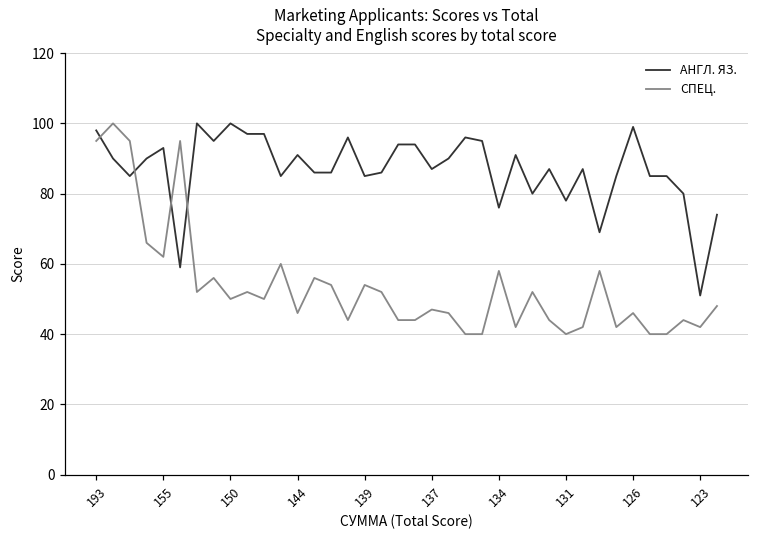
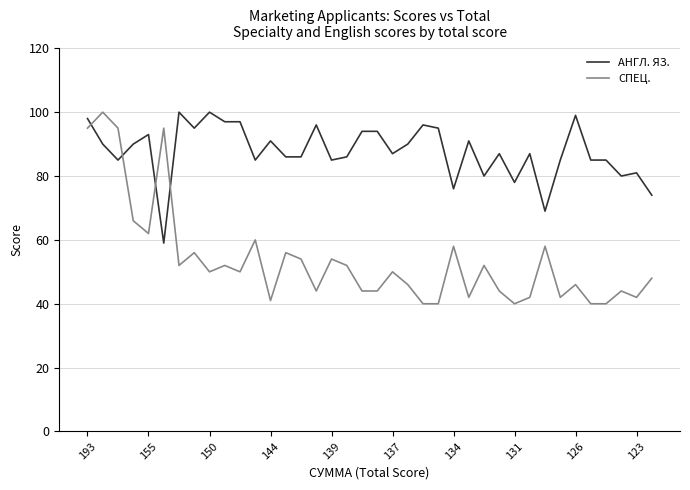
  {
    "АНГЛ. ЯЗ.": {
      "193": 98,
      "155": 93,
      "150": 100,
      "144": 91,
      "139": 85,
      "137": 87,
      "134": 76,
      "131": 78,
      "126": 99,
-     "123": 51
+     "123": 81
    },
    "СПЕЦ.": {
      "193": 95,
      "155": 62,
      "150": 50,
-     "144": 46,
+     "144": 41,
      "139": 54,
-     "137": 47,
+     "137": 50,
      "134": 58,
      "131": 40,
      "126": 46,
      "123": 42
    }
  }
